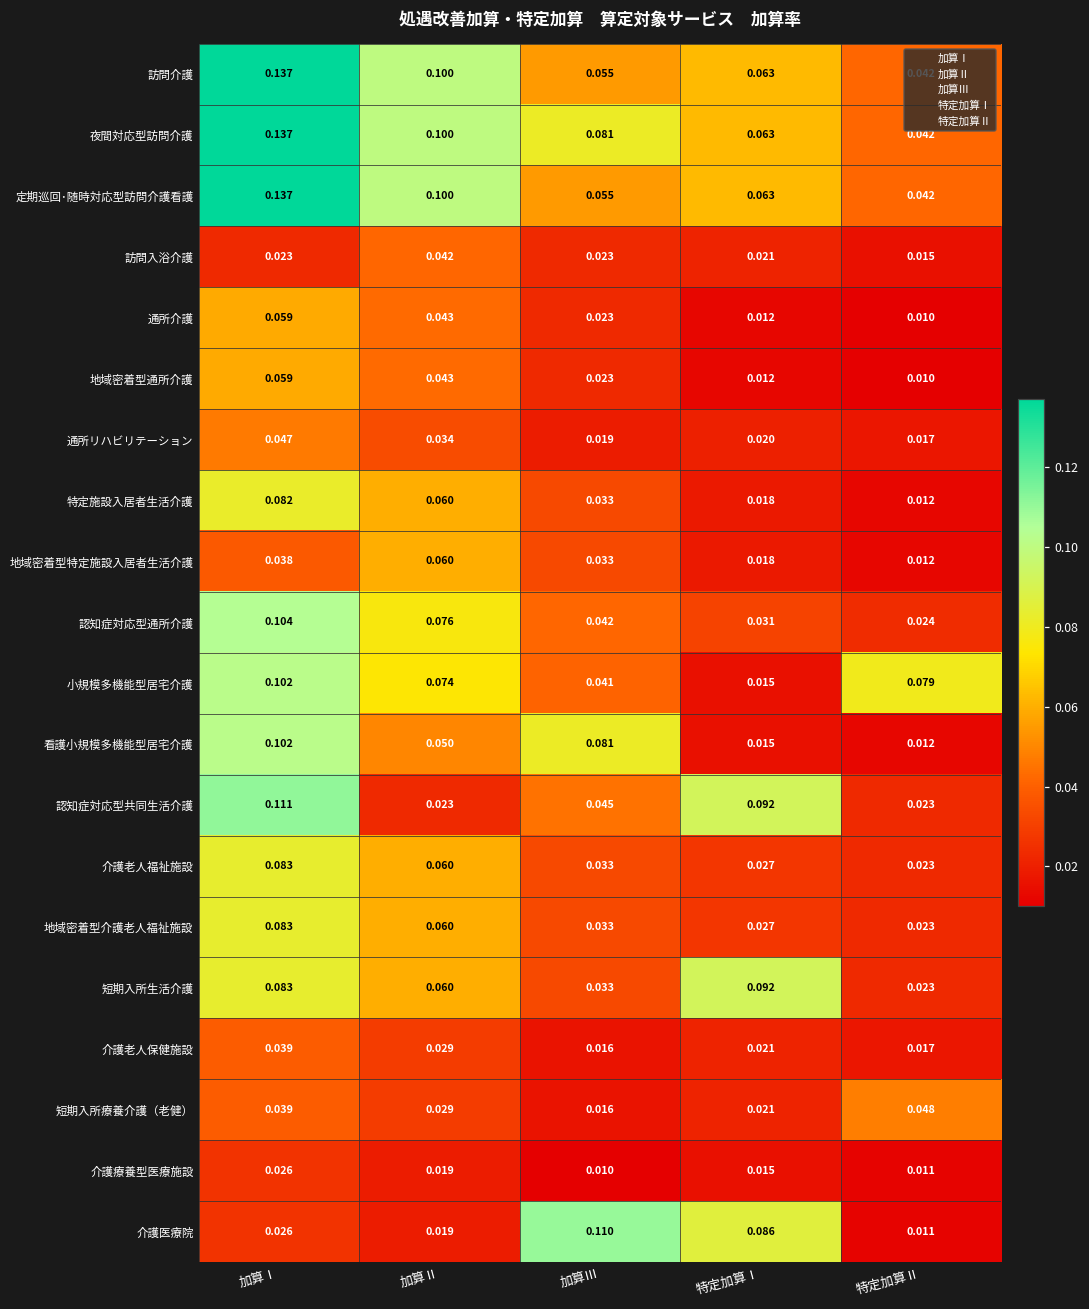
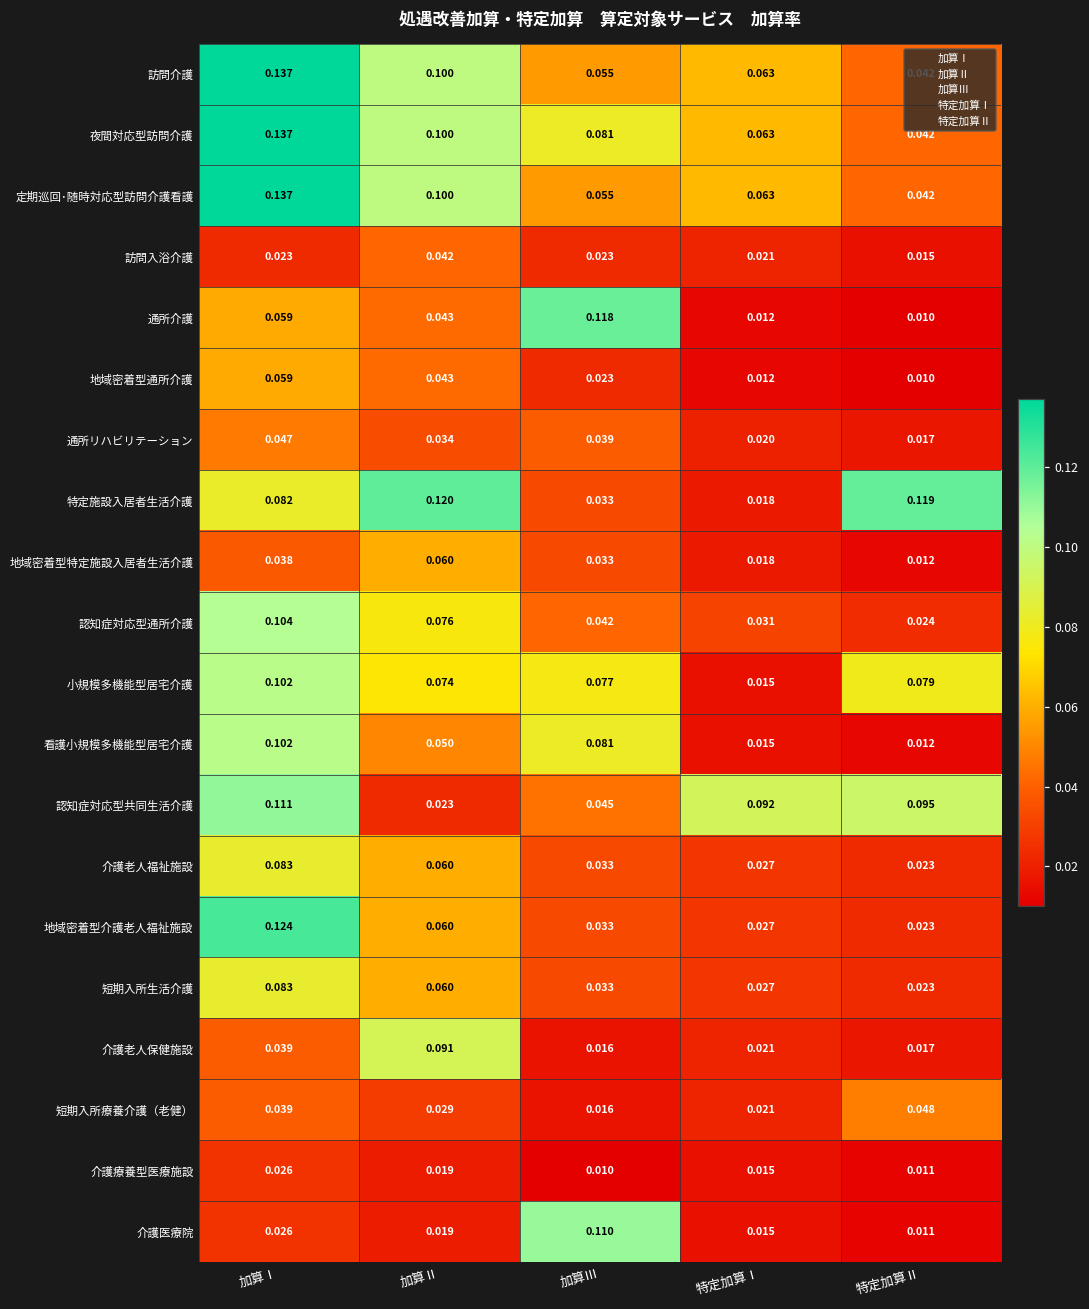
  {
    "訪問介護": {
      "加算Ⅰ": 0.137,
      "加算Ⅱ": 0.100,
      "加算Ⅲ": 0.055,
      "特定加算Ⅰ": 0.063
    },
    "夜間対応型訪問介護": {
      "加算Ⅰ": 0.137,
      "加算Ⅱ": 0.100,
      "加算Ⅲ": 0.081,
      "特定加算Ⅰ": 0.063
    },
    "定期巡回･随時対応型訪問介護看護": {
      "加算Ⅰ": 0.137,
      "加算Ⅱ": 0.100,
      "加算Ⅲ": 0.055,
      "特定加算Ⅰ": 0.063,
      "特定加算Ⅱ": 0.042
    },
    "訪問入浴介護": {
      "加算Ⅰ": 0.023,
      "加算Ⅱ": 0.042,
      "加算Ⅲ": 0.023,
      "特定加算Ⅰ": 0.021,
      "特定加算Ⅱ": 0.015
    },
    "通所介護": {
      "加算Ⅰ": 0.059,
      "加算Ⅱ": 0.043,
-     "加算Ⅲ": 0.023,
+     "加算Ⅲ": 0.118,
      "特定加算Ⅰ": 0.012,
      "特定加算Ⅱ": 0.010
    },
    "地域密着型通所介護": {
      "加算Ⅰ": 0.059,
      "加算Ⅱ": 0.043,
      "加算Ⅲ": 0.023,
      "特定加算Ⅰ": 0.012,
      "特定加算Ⅱ": 0.010
    },
    "通所リハビリテーション": {
      "加算Ⅰ": 0.047,
      "加算Ⅱ": 0.034,
-     "加算Ⅲ": 0.019,
+     "加算Ⅲ": 0.039,
      "特定加算Ⅰ": 0.020,
      "特定加算Ⅱ": 0.017
    },
    "特定施設入居者生活介護": {
      "加算Ⅰ": 0.082,
-     "加算Ⅱ": 0.060,
+     "加算Ⅱ": 0.120,
      "加算Ⅲ": 0.033,
      "特定加算Ⅰ": 0.018,
-     "特定加算Ⅱ": 0.012
+     "特定加算Ⅱ": 0.119
    },
    "地域密着型特定施設入居者生活介護": {
      "加算Ⅰ": 0.038,
      "加算Ⅱ": 0.060,
      "加算Ⅲ": 0.033,
      "特定加算Ⅰ": 0.018,
      "特定加算Ⅱ": 0.012
    },
    "認知症対応型通所介護": {
      "加算Ⅰ": 0.104,
      "加算Ⅱ": 0.076,
      "加算Ⅲ": 0.042,
      "特定加算Ⅰ": 0.031,
      "特定加算Ⅱ": 0.024
    },
    "小規模多機能型居宅介護": {
      "加算Ⅰ": 0.102,
      "加算Ⅱ": 0.074,
-     "加算Ⅲ": 0.041,
+     "加算Ⅲ": 0.077,
      "特定加算Ⅰ": 0.015,
      "特定加算Ⅱ": 0.079
    },
    "看護小規模多機能型居宅介護": {
      "加算Ⅰ": 0.102,
      "加算Ⅱ": 0.050,
      "加算Ⅲ": 0.081,
      "特定加算Ⅰ": 0.015,
      "特定加算Ⅱ": 0.012
    },
    "認知症対応型共同生活介護": {
      "加算Ⅰ": 0.111,
      "加算Ⅱ": 0.023,
      "加算Ⅲ": 0.045,
      "特定加算Ⅰ": 0.092,
-     "特定加算Ⅱ": 0.023
+     "特定加算Ⅱ": 0.095
    },
    "介護老人福祉施設": {
      "加算Ⅰ": 0.083,
      "加算Ⅱ": 0.060,
      "加算Ⅲ": 0.033,
      "特定加算Ⅰ": 0.027,
      "特定加算Ⅱ": 0.023
    },
    "地域密着型介護老人福祉施設": {
-     "加算Ⅰ": 0.083,
+     "加算Ⅰ": 0.124,
      "加算Ⅱ": 0.060,
      "加算Ⅲ": 0.033,
      "特定加算Ⅰ": 0.027,
      "特定加算Ⅱ": 0.023
    },
    "短期入所生活介護": {
      "加算Ⅰ": 0.083,
      "加算Ⅱ": 0.060,
      "加算Ⅲ": 0.033,
-     "特定加算Ⅰ": 0.092,
+     "特定加算Ⅰ": 0.027,
      "特定加算Ⅱ": 0.023
    },
    "介護老人保健施設": {
      "加算Ⅰ": 0.039,
-     "加算Ⅱ": 0.029,
+     "加算Ⅱ": 0.091,
      "加算Ⅲ": 0.016,
      "特定加算Ⅰ": 0.021,
      "特定加算Ⅱ": 0.017
    },
    "短期入所療養介護（老健）": {
      "加算Ⅰ": 0.039,
      "加算Ⅱ": 0.029,
      "加算Ⅲ": 0.016,
      "特定加算Ⅰ": 0.021,
      "特定加算Ⅱ": 0.048
    },
    "介護療養型医療施設": {
      "加算Ⅰ": 0.026,
      "加算Ⅱ": 0.019,
      "加算Ⅲ": 0.010,
      "特定加算Ⅰ": 0.015,
      "特定加算Ⅱ": 0.011
    },
    "介護医療院": {
      "加算Ⅰ": 0.026,
      "加算Ⅱ": 0.019,
      "加算Ⅲ": 0.110,
-     "特定加算Ⅰ": 0.086,
+     "特定加算Ⅰ": 0.015,
      "特定加算Ⅱ": 0.011
    }
  }
